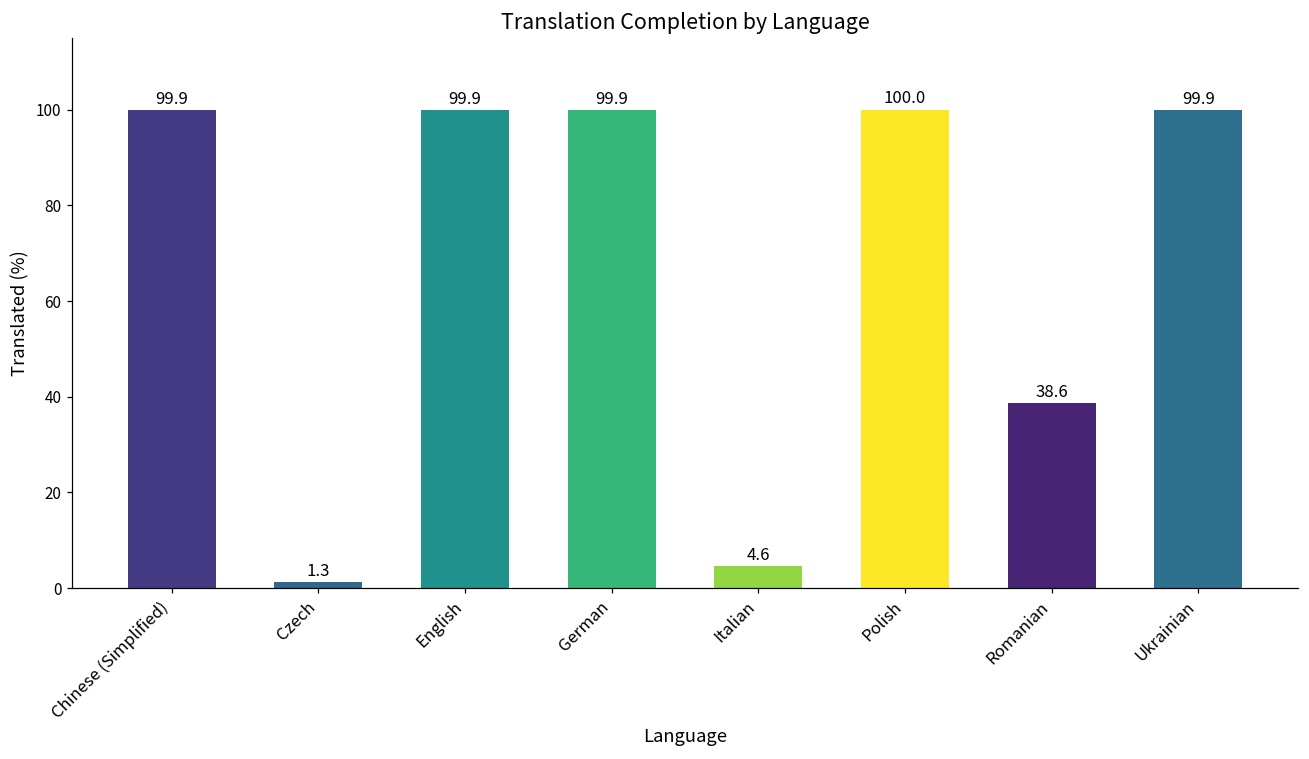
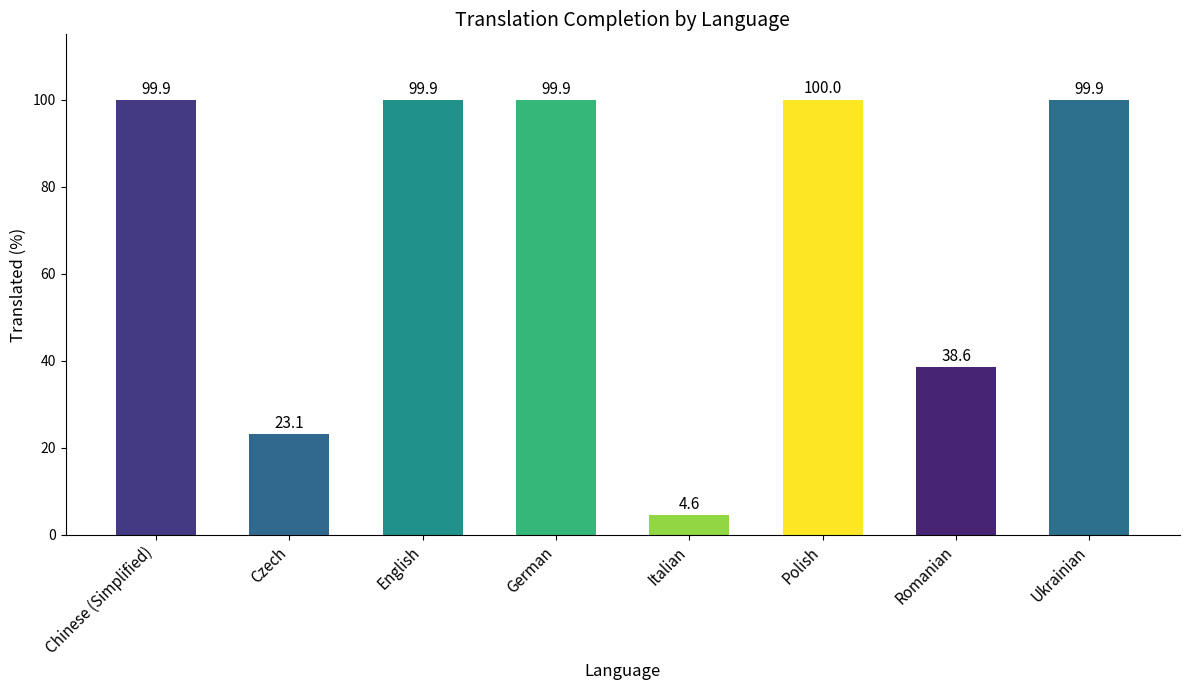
  {
    "Chinese (Simplified)": 99.9,
-   "Czech": 1.3,
+   "Czech": 23.1,
    "English": 99.9,
    "German": 99.9,
    "Italian": 4.6,
    "Polish": 100.0,
    "Romanian": 38.6,
    "Ukrainian": 99.9
  }
